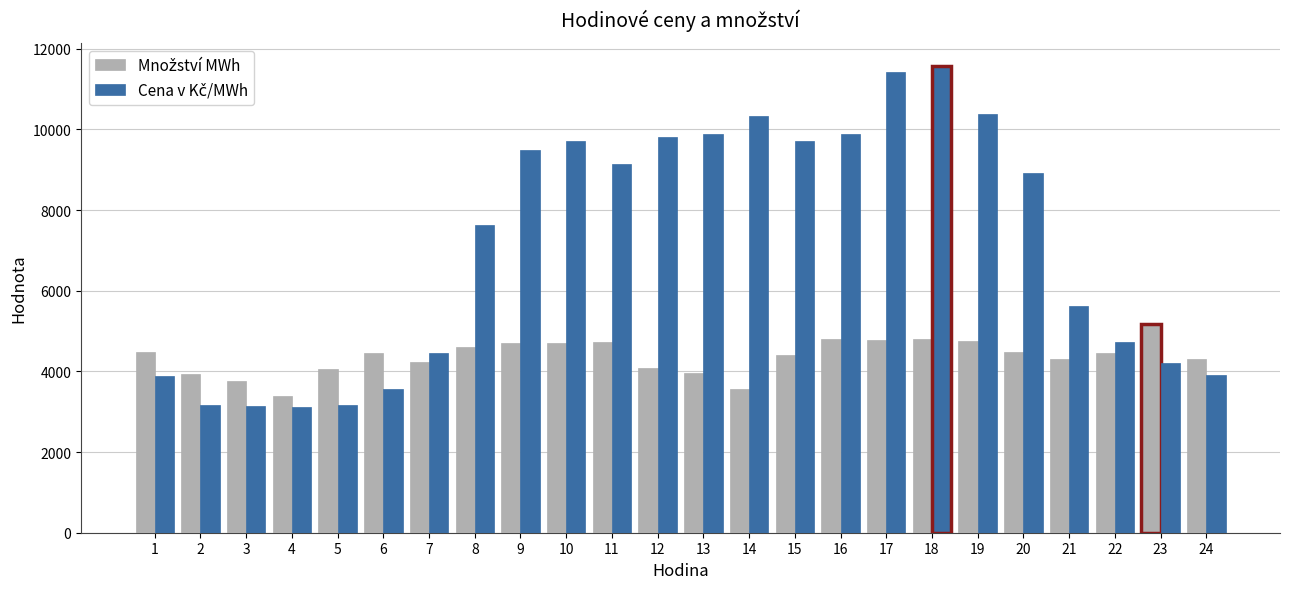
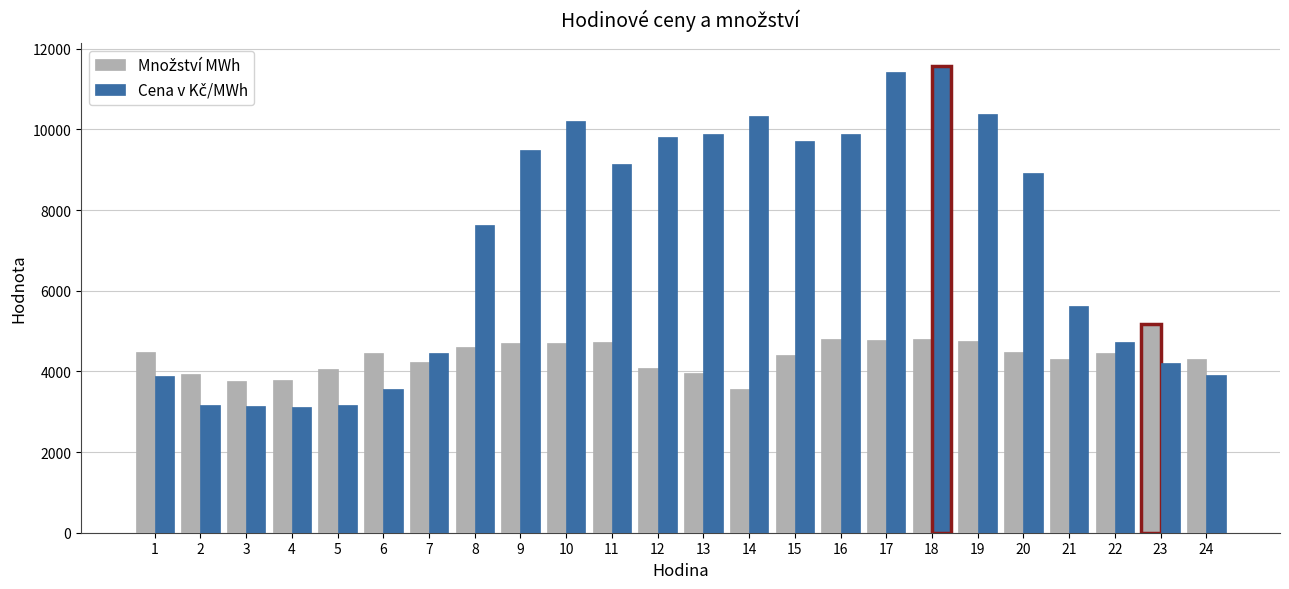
  {
    "Množství MWh": {
      "1": 4500,
      "2": 3900,
      "3": 3800,
-     "4": 3400,
+     "4": 3800,
      "5": 4000,
      "6": 4500,
      "7": 4200,
      "8": 4600,
      "9": 4700,
      "10": 4700,
      "11": 4700,
      "12": 4100,
      "13": 4000,
      "14": 3600,
      "15": 4400,
      "16": 4800,
      "17": 4800,
      "18": 4800,
      "19": 4700,
      "20": 4500,
      "21": 4300,
      "22": 4500,
      "23": 5200,
      "24": 4300
    },
    "Cena v Kč/MWh": {
      "1": 3900,
      "2": 3200,
      "3": 3100,
      "4": 3100,
      "5": 3200,
      "6": 3600,
      "7": 4500,
      "8": 7600,
      "9": 9500,
-     "10": 9700,
+     "10": 10200,
      "11": 9100,
      "12": 9800,
      "13": 9900,
      "14": 10300,
      "15": 9700,
      "16": 9900,
      "17": 11400,
      "18": 11600,
      "19": 10400,
      "20": 8900,
      "21": 5600,
      "22": 4700,
      "23": 4200,
      "24": 3900
    }
  }
